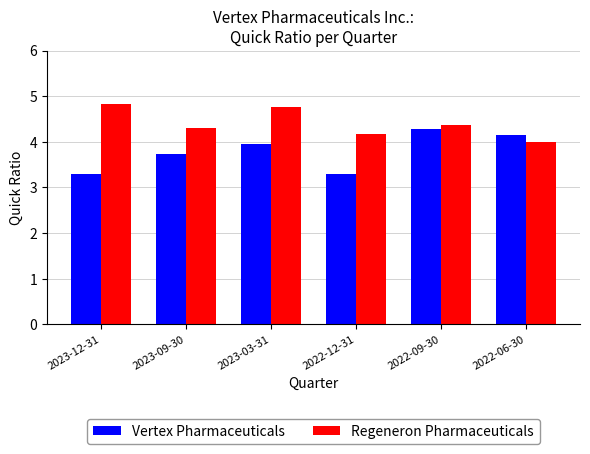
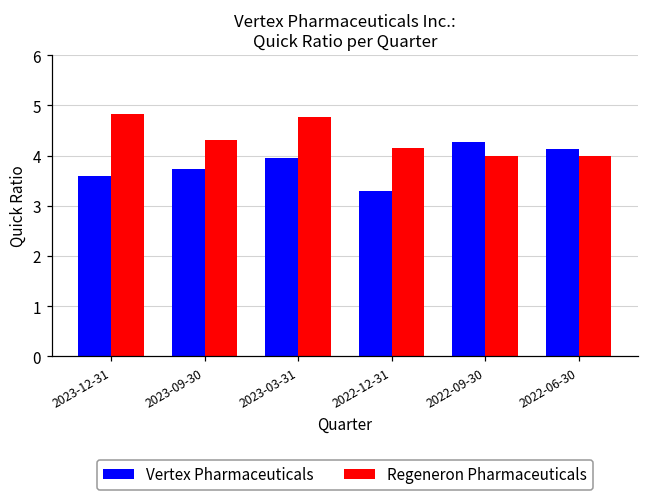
  {
    "Vertex Pharmaceuticals": {
-     "2023-12-31": 3.3,
+     "2023-12-31": 3.6,
      "2023-09-30": 3.7,
      "2023-03-31": 4.0,
      "2022-12-31": 3.3,
      "2022-09-30": 4.3,
      "2022-06-30": 4.1
    },
    "Regeneron Pharmaceuticals": {
      "2023-12-31": 4.8,
      "2023-09-30": 4.3,
      "2023-03-31": 4.8,
      "2022-12-31": 4.2,
-     "2022-09-30": 4.4,
+     "2022-09-30": 4.0,
      "2022-06-30": 4.0
    }
  }
